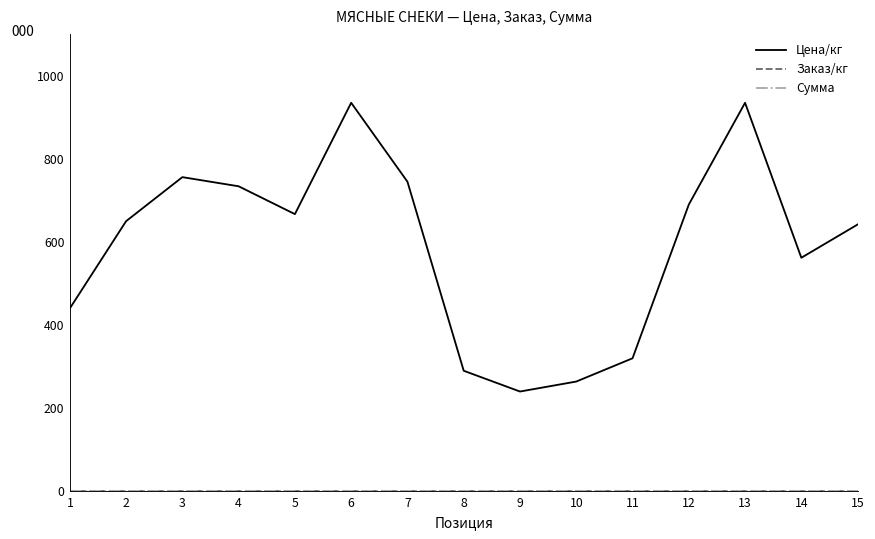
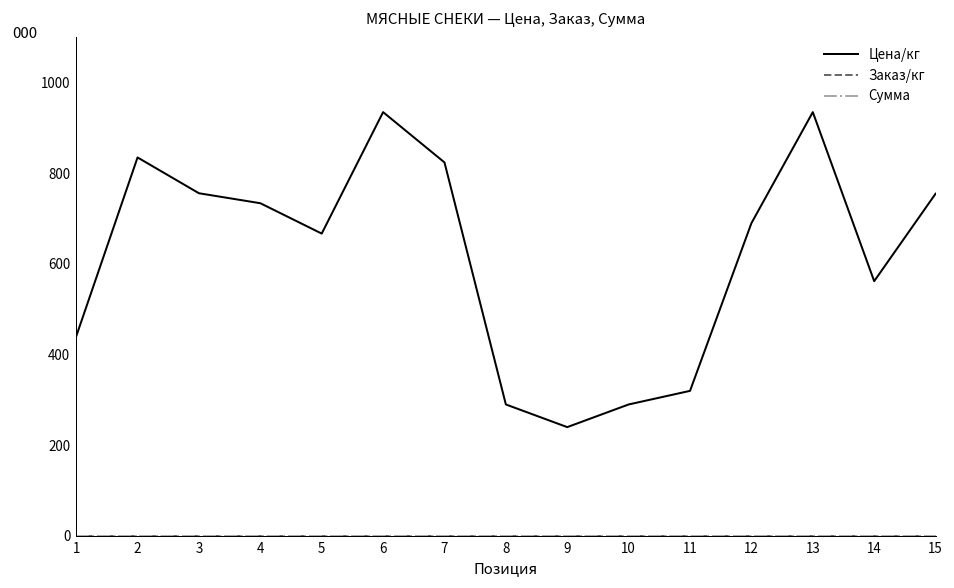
  {
    "Цена/кг": {
      "1": 440,
-     "2": 650,
+     "2": 840,
      "3": 760,
      "4": 730,
      "5": 670,
      "6": 940,
-     "7": 750,
+     "7": 820,
      "8": 290,
      "9": 240,
-     "10": 260,
+     "10": 290,
      "11": 320,
      "12": 690,
      "13": 940,
      "14": 560,
-     "15": 640
+     "15": 760
    },
    "Сумма": {
      "1": 0,
      "2": 0,
      "3": 0,
      "4": 0,
      "5": 0,
      "6": 0,
      "7": 0,
      "8": 0,
      "9": 0,
      "10": 0,
      "11": 0,
      "12": 0,
      "13": 0,
      "14": 0,
      "15": 0
    }
  }
